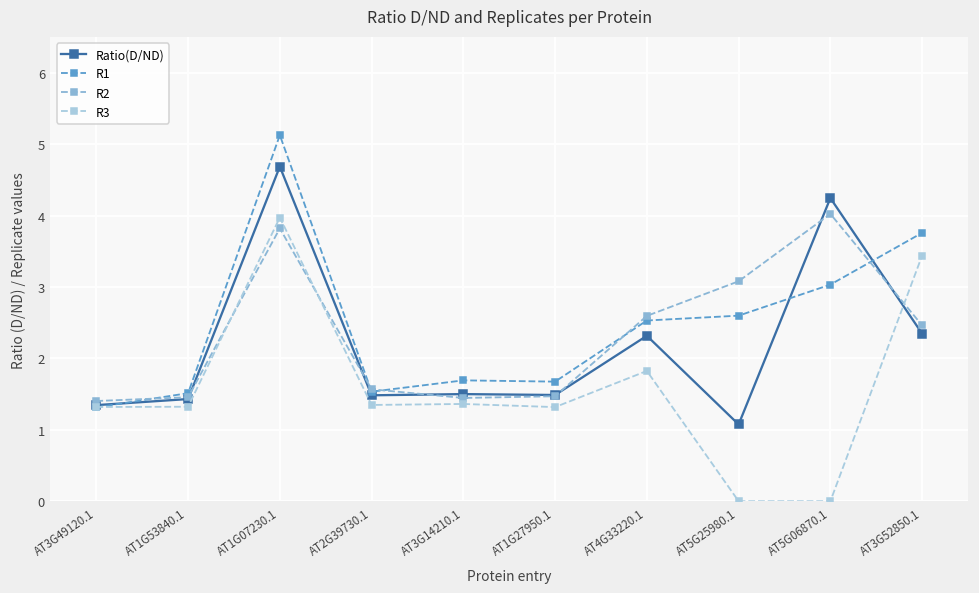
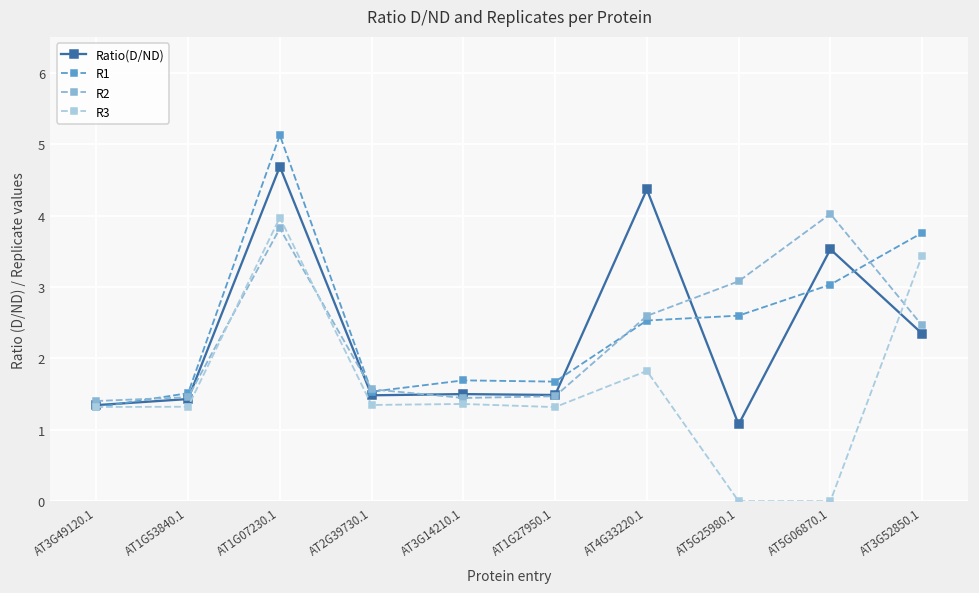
  {
    "Ratio(D/ND)": {
      "AT1G07230.1": 4.7,
      "AT2G39730.1": 1.5,
      "AT3G14210.1": 1.5,
-     "AT4G33220.1": 2.3,
+     "AT4G33220.1": 4.4,
      "AT5G25980.1": 1.1,
-     "AT5G06870.1": 4.2,
+     "AT5G06870.1": 3.5,
      "AT3G52850.1": 2.3
    }
  }
